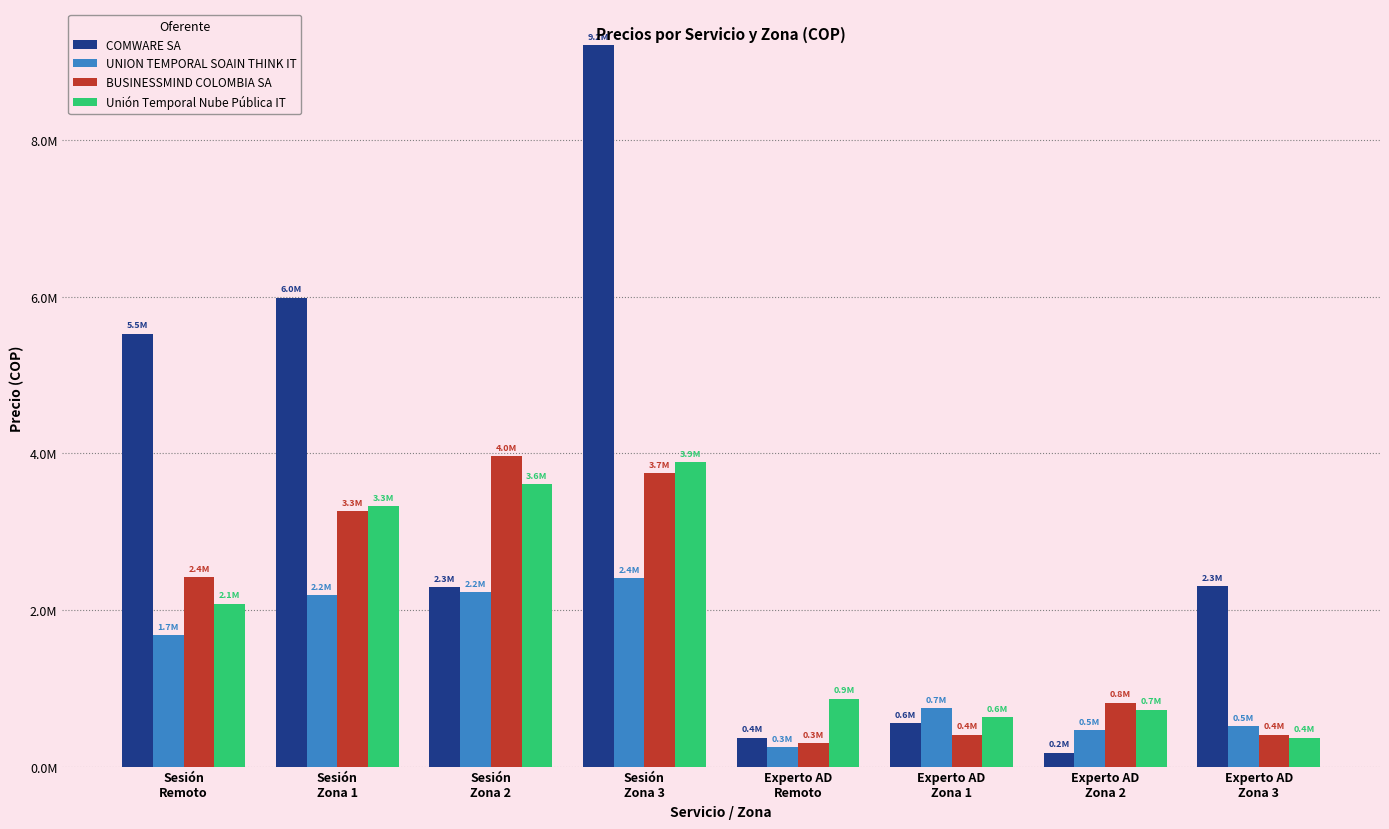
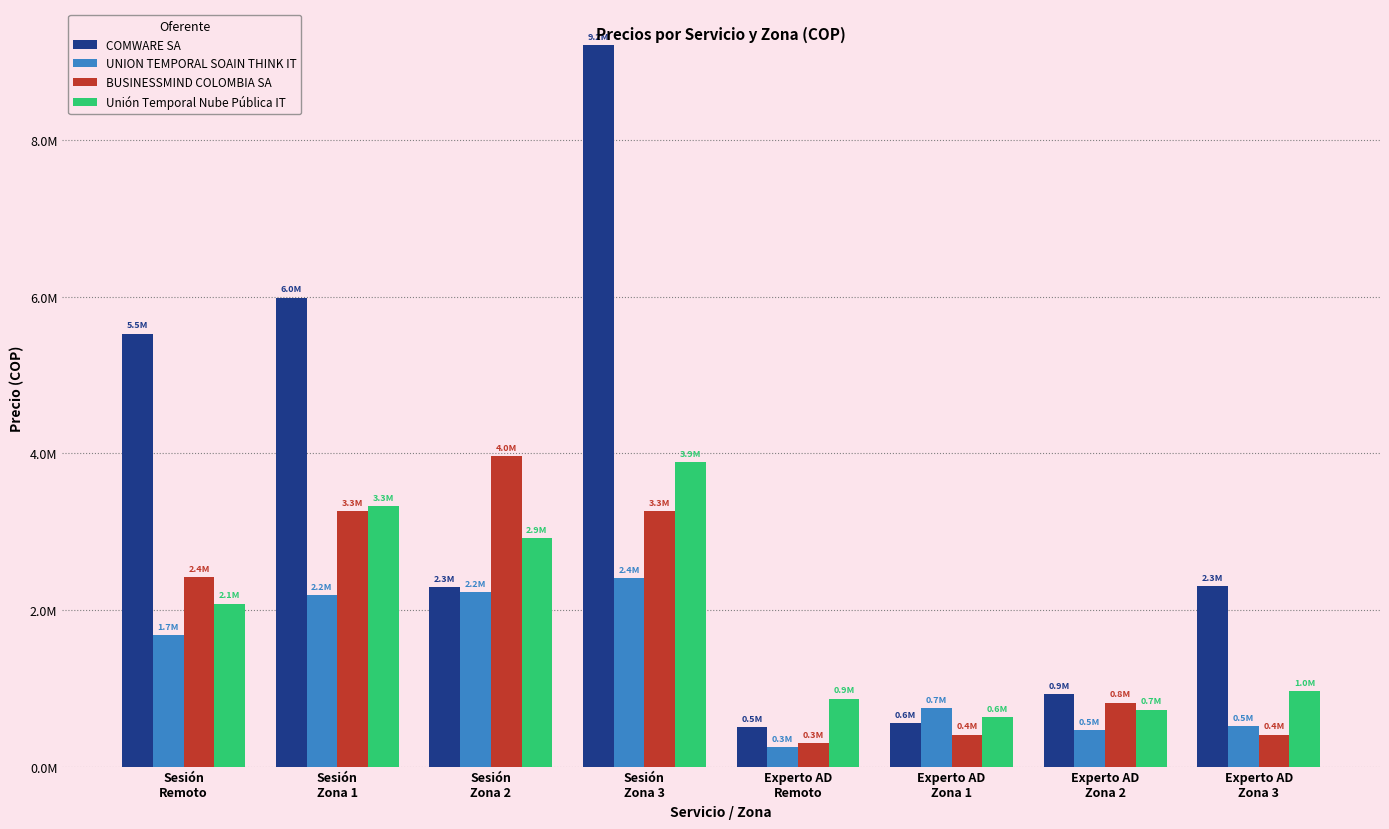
  {
    "COMWARE SA": {
      "Sesión Remoto": "5.5M",
      "Sesión Zona 1": "6.0M",
      "Sesión Zona 2": "2.3M",
      "Sesión Zona 3": "9.2M",
-     "Experto AD Remoto": "0.4M",
+     "Experto AD Remoto": "0.5M",
      "Experto AD Zona 1": "0.6M",
-     "Experto AD Zona 2": "0.2M",
+     "Experto AD Zona 2": "0.9M",
      "Experto AD Zona 3": "2.3M"
    },
    "UNION TEMPORAL SOAIN THINK IT": {
      "Sesión Remoto": "1.7M",
      "Sesión Zona 1": "2.2M",
      "Sesión Zona 2": "2.2M",
      "Sesión Zona 3": "2.4M",
      "Experto AD Remoto": "0.3M",
      "Experto AD Zona 1": "0.7M",
      "Experto AD Zona 2": "0.5M",
      "Experto AD Zona 3": "0.5M"
    },
    "BUSINESSMIND COLOMBIA SA": {
      "Sesión Remoto": "2.4M",
      "Sesión Zona 1": "3.3M",
      "Sesión Zona 2": "4.0M",
-     "Sesión Zona 3": "3.7M",
+     "Sesión Zona 3": "3.3M",
      "Experto AD Remoto": "0.3M",
      "Experto AD Zona 1": "0.4M",
      "Experto AD Zona 2": "0.8M",
      "Experto AD Zona 3": "0.4M"
    },
    "Unión Temporal Nube Pública IT": {
      "Sesión Remoto": "2.1M",
      "Sesión Zona 1": "3.3M",
-     "Sesión Zona 2": "3.6M",
+     "Sesión Zona 2": "2.9M",
      "Sesión Zona 3": "3.9M",
      "Experto AD Remoto": "0.9M",
      "Experto AD Zona 1": "0.6M",
      "Experto AD Zona 2": "0.7M",
-     "Experto AD Zona 3": "0.4M"
+     "Experto AD Zona 3": "1.0M"
    }
  }
